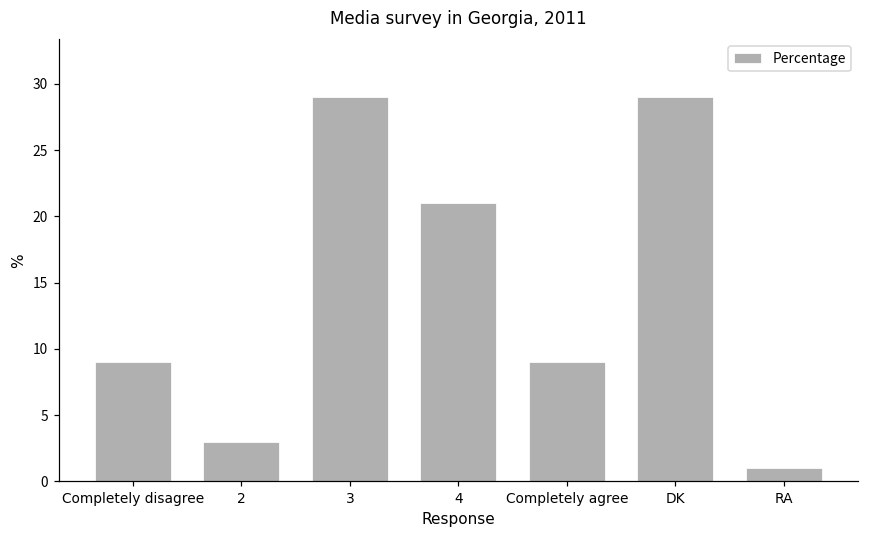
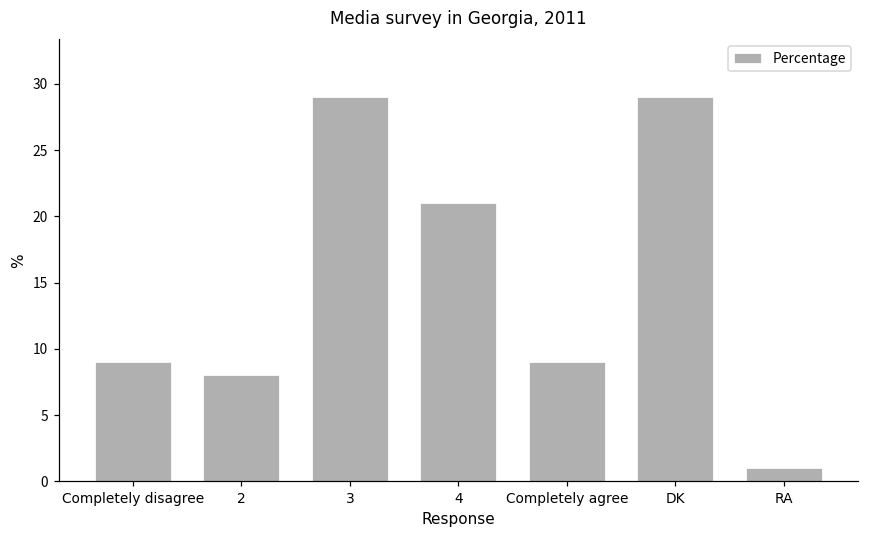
  {
    "Completely disagree": 9,
-   "2": 3,
+   "2": 8,
    "3": 29,
    "4": 21,
    "Completely agree": 9,
    "DK": 29,
    "RA": 1
  }
